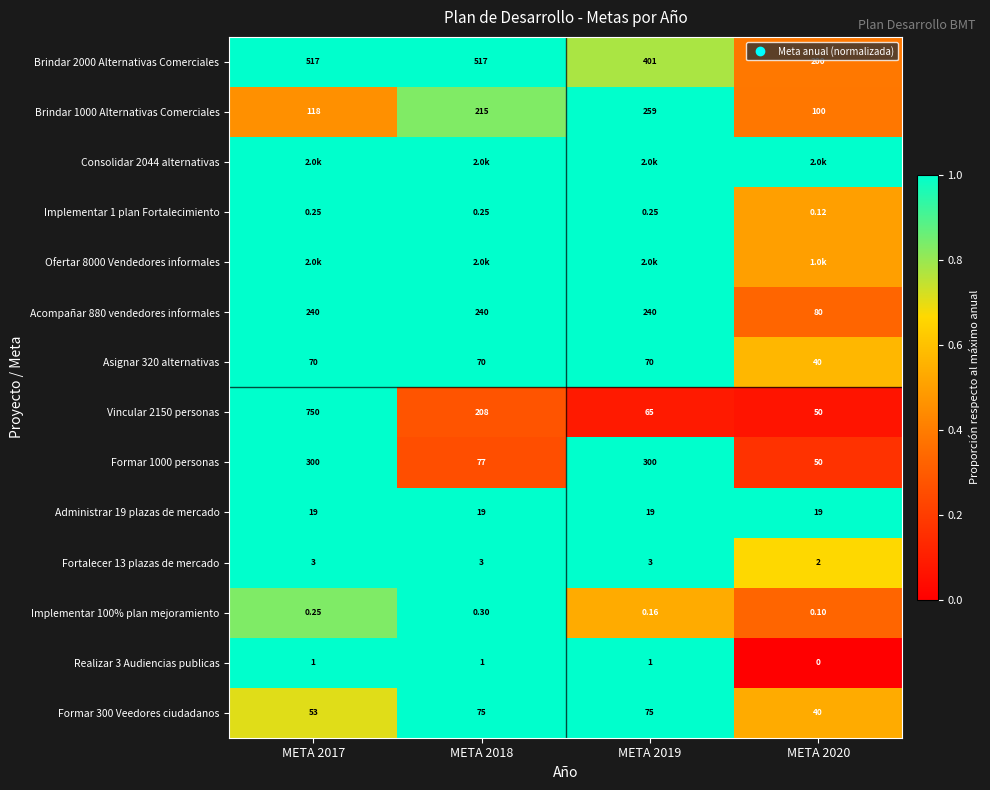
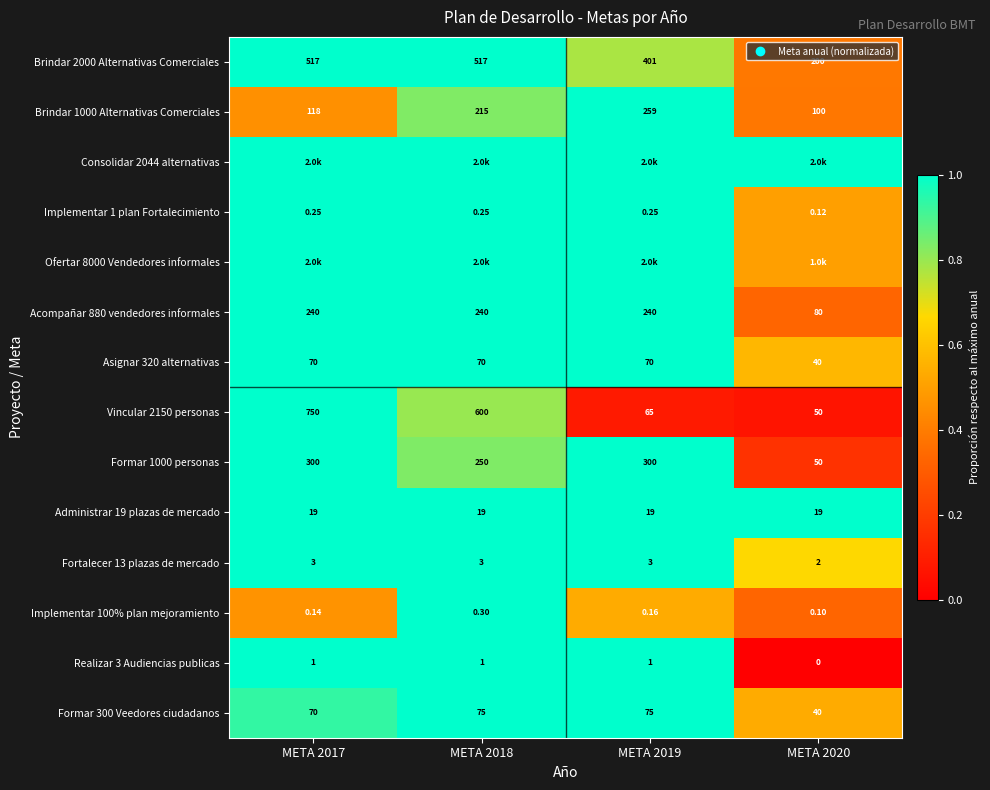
  {
    "Brindar 2000 Alternativas Comerciales": {
      "META 2017": "517",
      "META 2018": "517",
      "META 2019": "401"
    },
    "Brindar 1000 Alternativas Comerciales": {
      "META 2017": "118",
      "META 2018": "215",
      "META 2019": "259",
      "META 2020": "100"
    },
    "Consolidar 2044 alternativas": {
      "META 2017": "2.0k",
      "META 2018": "2.0k",
      "META 2019": "2.0k",
      "META 2020": "2.0k"
    },
    "Implementar 1 plan Fortalecimiento": {
      "META 2017": "0.25",
      "META 2018": "0.25",
      "META 2019": "0.25",
      "META 2020": "0.12"
    },
    "Ofertar 8000 Vendedores informales": {
      "META 2017": "2.0k",
      "META 2018": "2.0k",
      "META 2019": "2.0k",
      "META 2020": "1.0k"
    },
    "Acompañar 880 vendedores informales": {
      "META 2017": "240",
      "META 2018": "240",
      "META 2019": "240",
      "META 2020": "80"
    },
    "Asignar 320 alternativas": {
      "META 2017": "70",
      "META 2018": "70",
      "META 2019": "70",
      "META 2020": "40"
    },
    "Vincular 2150 personas": {
      "META 2017": "750",
-     "META 2018": "208",
+     "META 2018": "600",
      "META 2019": "65",
      "META 2020": "50"
    },
    "Formar 1000 personas": {
      "META 2017": "300",
-     "META 2018": "77",
+     "META 2018": "250",
      "META 2019": "300",
      "META 2020": "50"
    },
    "Administrar 19 plazas de mercado": {
      "META 2017": "19",
      "META 2018": "19",
      "META 2019": "19",
      "META 2020": "19"
    },
    "Fortalecer 13 plazas de mercado": {
      "META 2017": "3",
      "META 2018": "3",
      "META 2019": "3",
      "META 2020": "2"
    },
    "Implementar 100% plan mejoramiento": {
-     "META 2017": "0.25",
+     "META 2017": "0.14",
      "META 2018": "0.30",
      "META 2019": "0.16",
      "META 2020": "0.10"
    },
    "Realizar 3 Audiencias publicas": {
      "META 2017": "1",
      "META 2018": "1",
      "META 2019": "1",
      "META 2020": "0"
    },
    "Formar 300 Veedores ciudadanos": {
-     "META 2017": "53",
+     "META 2017": "70",
      "META 2018": "75",
      "META 2019": "75",
      "META 2020": "40"
    }
  }
